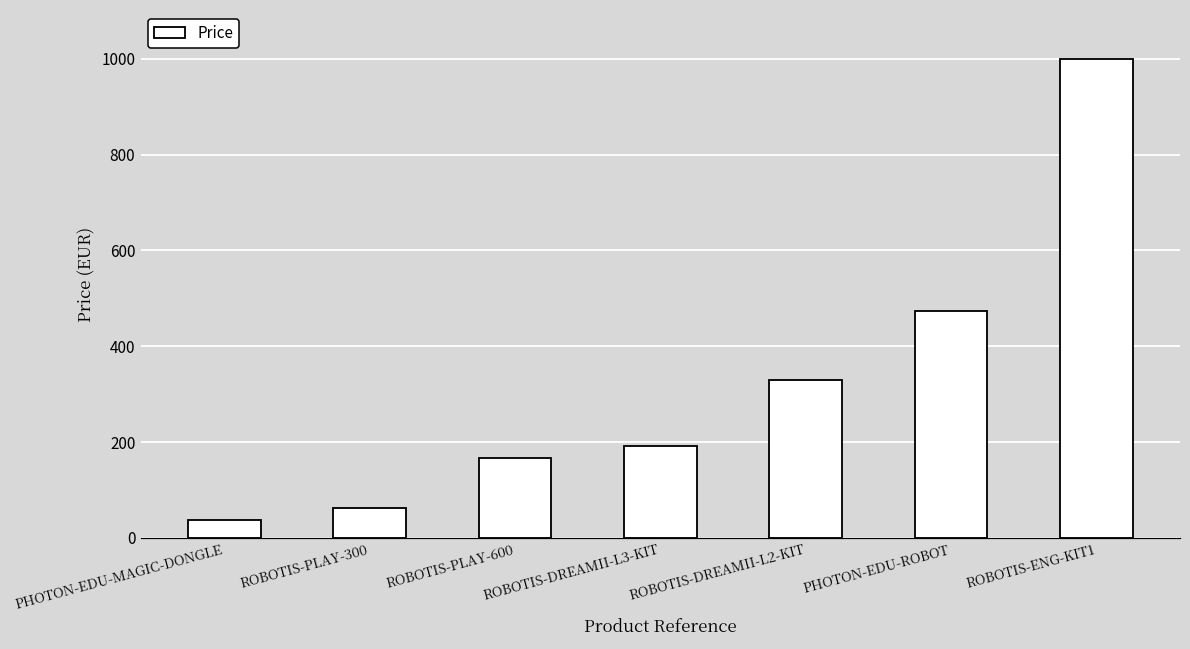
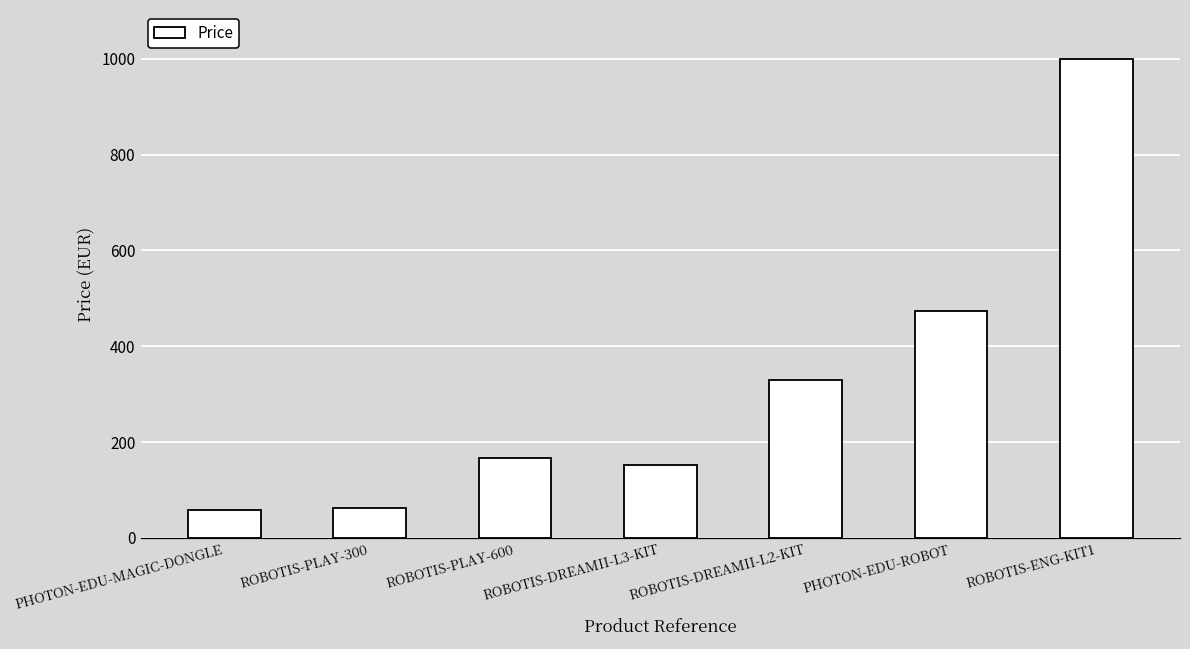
  {
-   "PHOTON-EDU-MAGIC-DONGLE": 40,
+   "PHOTON-EDU-MAGIC-DONGLE": 60,
    "ROBOTIS-PLAY-300": 60,
    "ROBOTIS-PLAY-600": 170,
-   "ROBOTIS-DREAMII-L3-KIT": 190,
+   "ROBOTIS-DREAMII-L3-KIT": 150,
    "ROBOTIS-DREAMII-L2-KIT": 330,
    "PHOTON-EDU-ROBOT": 470,
    "ROBOTIS-ENG-KIT1": 1000
  }
